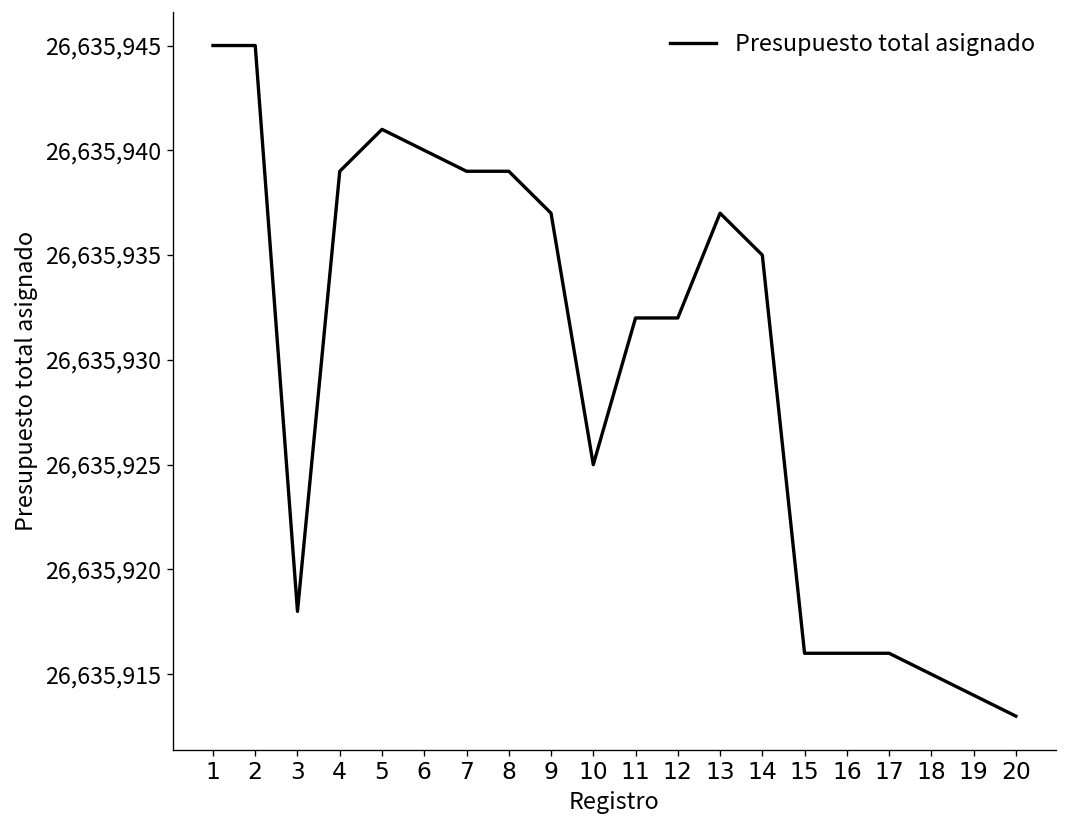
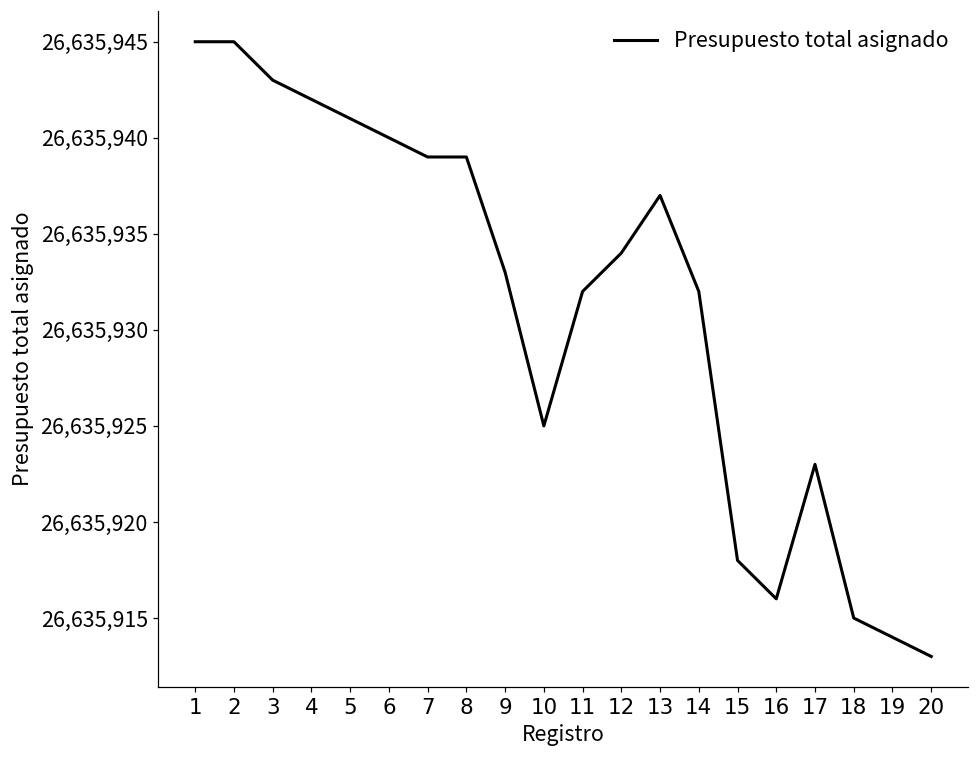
  {
    "1": "26,635,945",
    "2": "26,635,945",
-   "3": "26,635,918",
-   "4": "26,635,939",
+   "3": "26,635,943",
+   "4": "26,635,942",
    "5": "26,635,941",
    "6": "26,635,940",
    "7": "26,635,939",
    "8": "26,635,939",
-   "9": "26,635,937",
+   "9": "26,635,933",
    "10": "26,635,925",
    "11": "26,635,932",
-   "12": "26,635,932",
+   "12": "26,635,934",
    "13": "26,635,937",
-   "14": "26,635,935",
-   "15": "26,635,916",
+   "14": "26,635,932",
+   "15": "26,635,918",
    "16": "26,635,916",
-   "17": "26,635,916",
+   "17": "26,635,923",
    "18": "26,635,915",
    "19": "26,635,914",
    "20": "26,635,913"
  }
